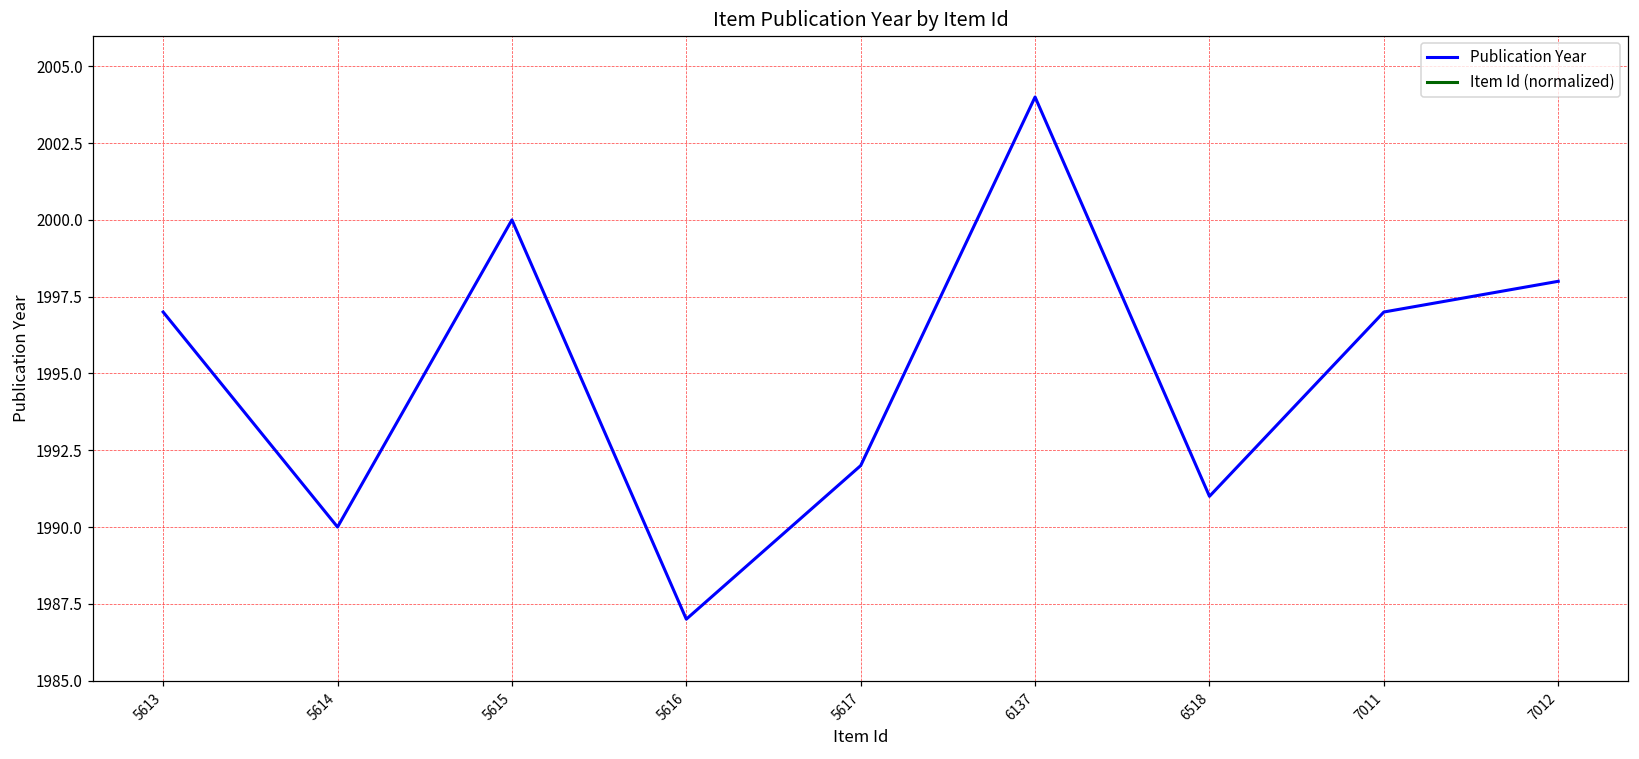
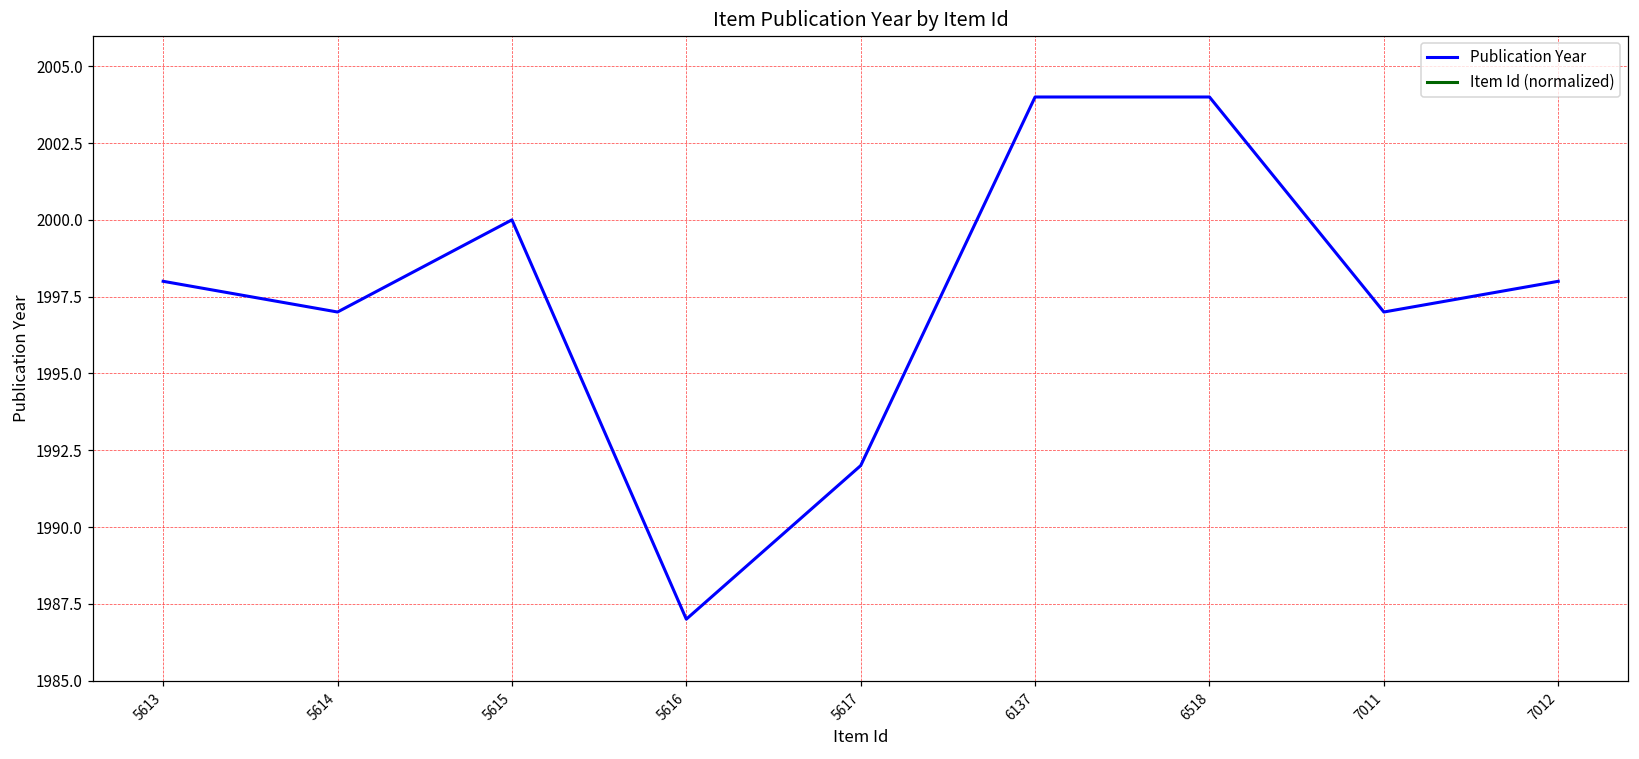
  {
    "Publication Year": {
-     "5613": 1997,
-     "5614": 1990,
+     "5613": 1998,
+     "5614": 1997,
      "5615": 2000,
      "5616": 1987,
      "5617": 1992,
      "6137": 2004,
-     "6518": 1991,
+     "6518": 2004,
      "7011": 1997,
      "7012": 1998
    }
  }
